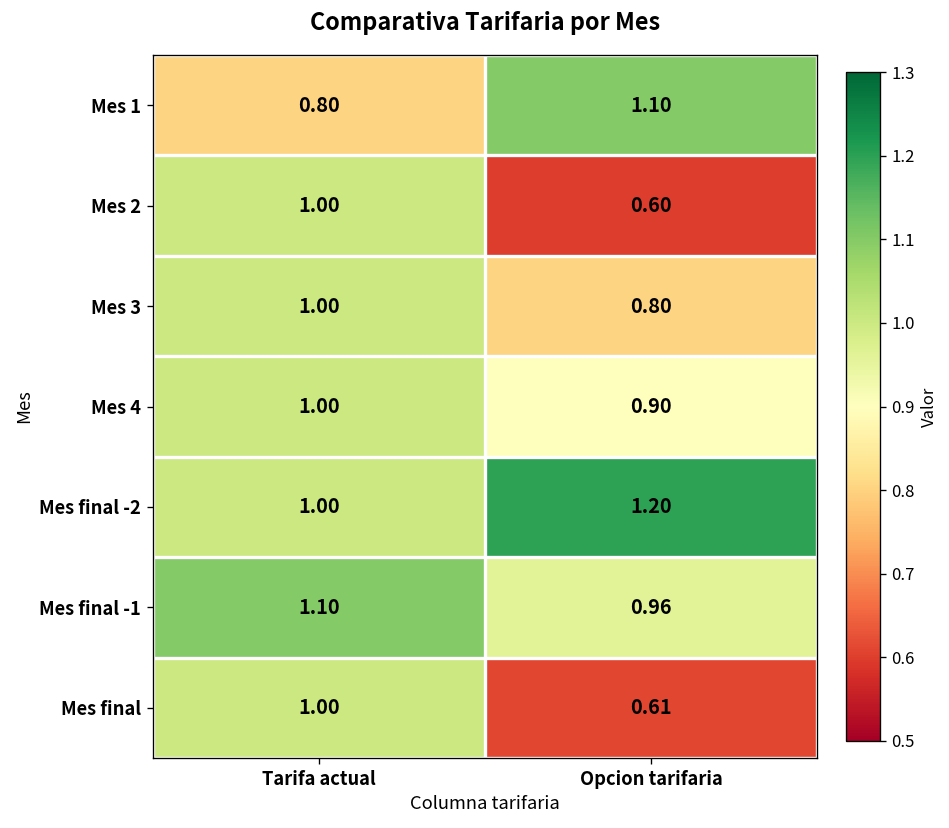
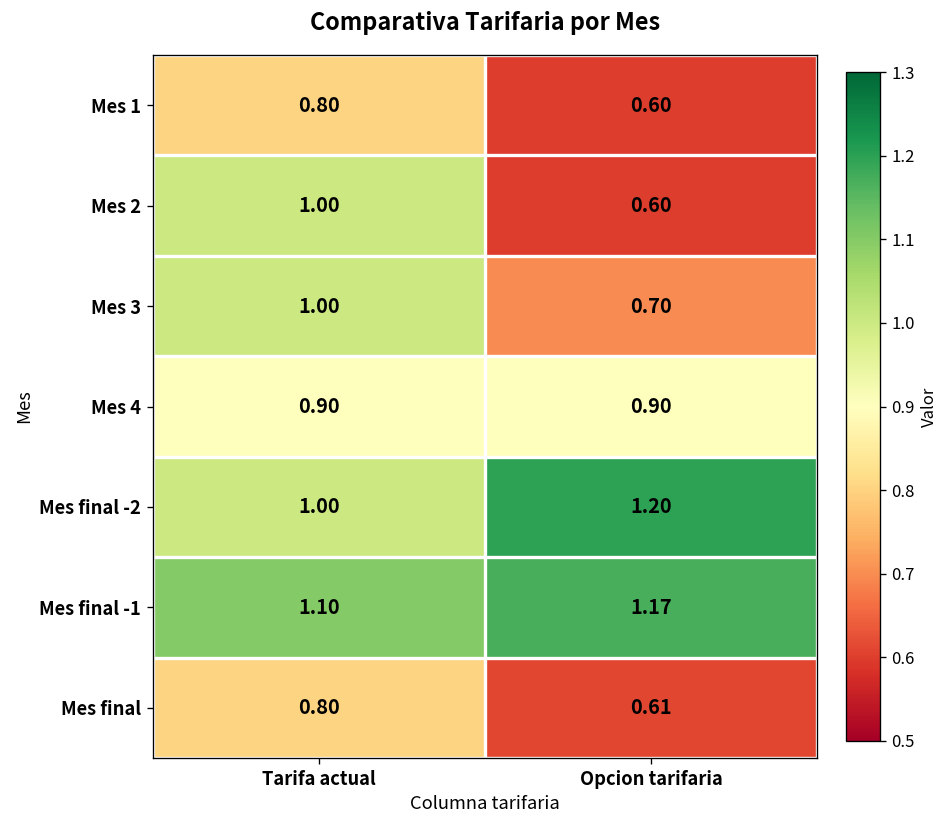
  {
    "Mes 1": {
      "Tarifa actual": 0.80,
-     "Opcion tarifaria": 1.10
+     "Opcion tarifaria": 0.60
    },
    "Mes 2": {
      "Tarifa actual": 1.00,
      "Opcion tarifaria": 0.60
    },
    "Mes 3": {
      "Tarifa actual": 1.00,
-     "Opcion tarifaria": 0.80
+     "Opcion tarifaria": 0.70
    },
    "Mes 4": {
-     "Tarifa actual": 1.00,
+     "Tarifa actual": 0.90,
      "Opcion tarifaria": 0.90
    },
    "Mes final -2": {
      "Tarifa actual": 1.00,
      "Opcion tarifaria": 1.20
    },
    "Mes final -1": {
      "Tarifa actual": 1.10,
-     "Opcion tarifaria": 0.96
+     "Opcion tarifaria": 1.17
    },
    "Mes final": {
-     "Tarifa actual": 1.00,
+     "Tarifa actual": 0.80,
      "Opcion tarifaria": 0.61
    }
  }
